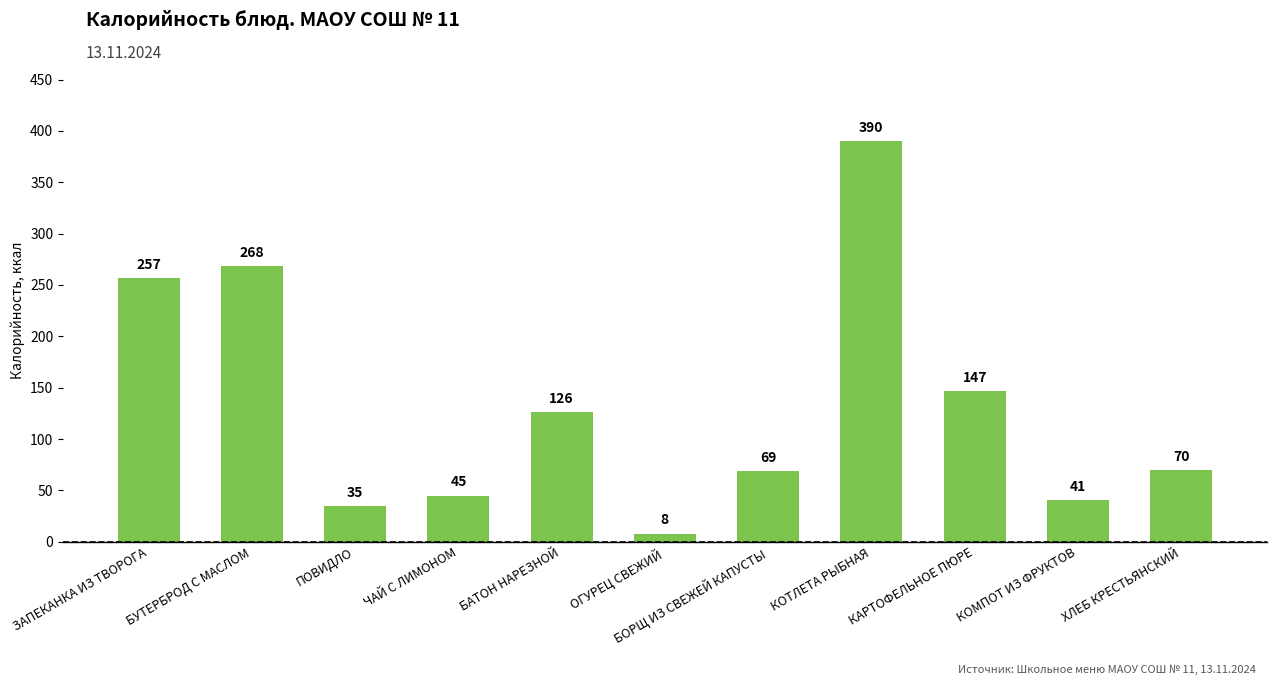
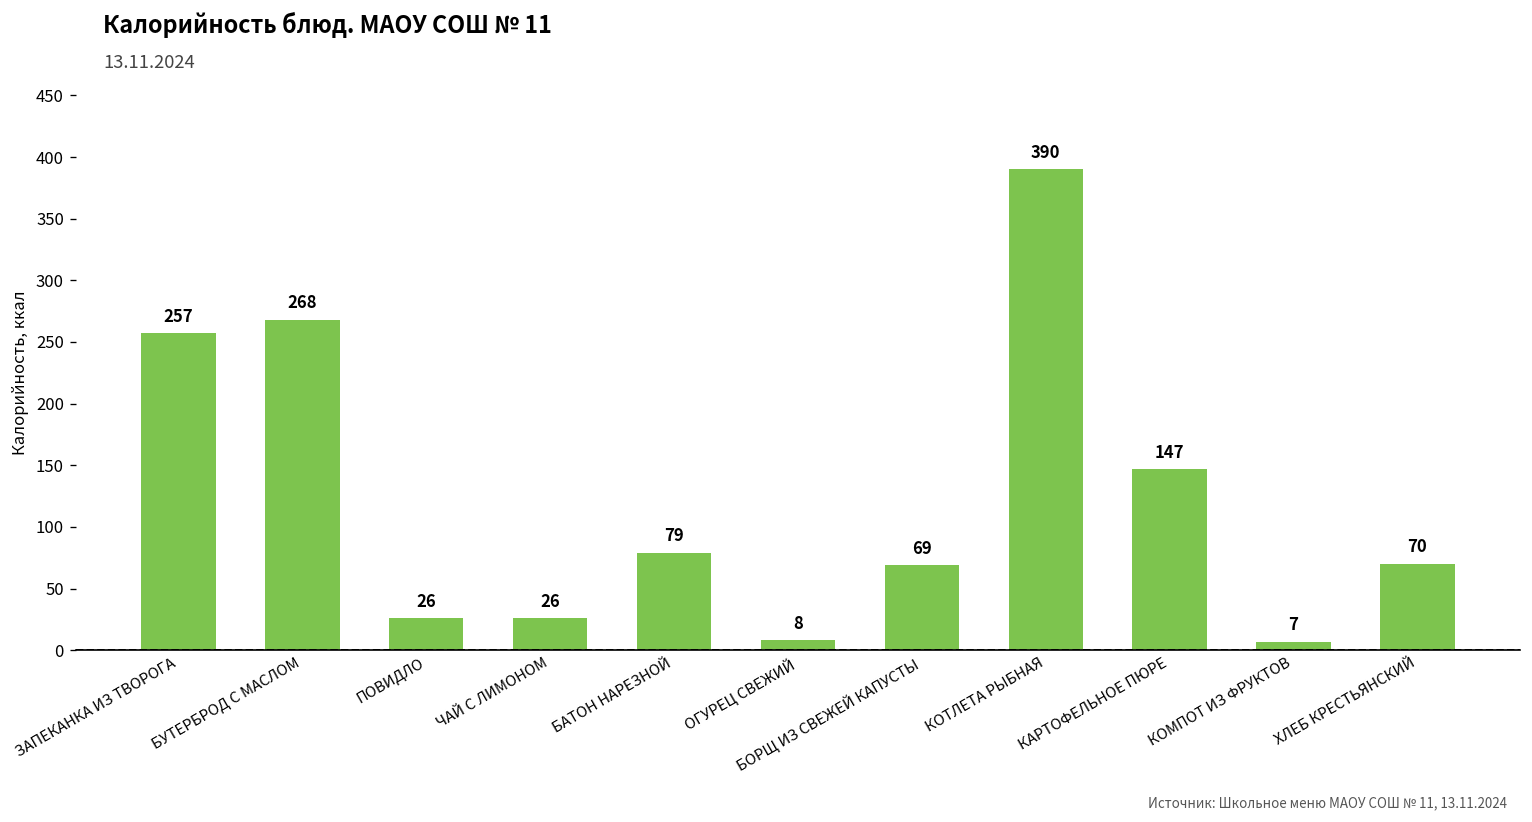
  {
    "ЗАПЕКАНКА ИЗ ТВОРОГА": 257,
    "БУТЕРБРОД С МАСЛОМ": 268,
-   "ПОВИДЛО": 35,
-   "ЧАЙ С ЛИМОНОМ": 45,
-   "БАТОН НАРЕЗНОЙ": 126,
+   "ПОВИДЛО": 26,
+   "ЧАЙ С ЛИМОНОМ": 26,
+   "БАТОН НАРЕЗНОЙ": 79,
    "ОГУРЕЦ СВЕЖИЙ": 8,
    "БОРЩ ИЗ СВЕЖЕЙ КАПУСТЫ": 69,
    "КОТЛЕТА РЫБНАЯ": 390,
    "КАРТОФЕЛЬНОЕ ПЮРЕ": 147,
-   "КОМПОТ ИЗ ФРУКТОВ": 41,
+   "КОМПОТ ИЗ ФРУКТОВ": 7,
    "ХЛЕБ КРЕСТЬЯНСКИЙ": 70
  }
